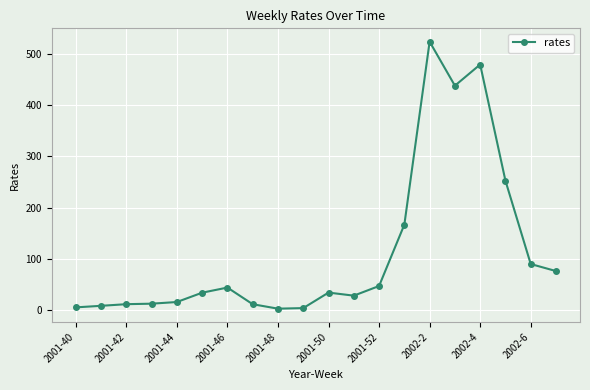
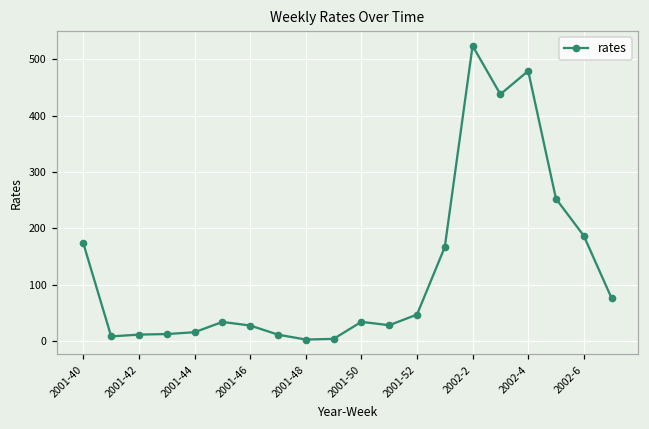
  {
-   "2001-40": 10,
+   "2001-40": 170,
    "2001-42": 10,
    "2001-44": 20,
-   "2001-46": 40,
+   "2001-46": 30,
    "2001-48": 0,
    "2001-50": 30,
    "2001-52": 50,
    "2002-2": 520,
    "2002-4": 480,
-   "2002-6": 90
+   "2002-6": 190
  }
